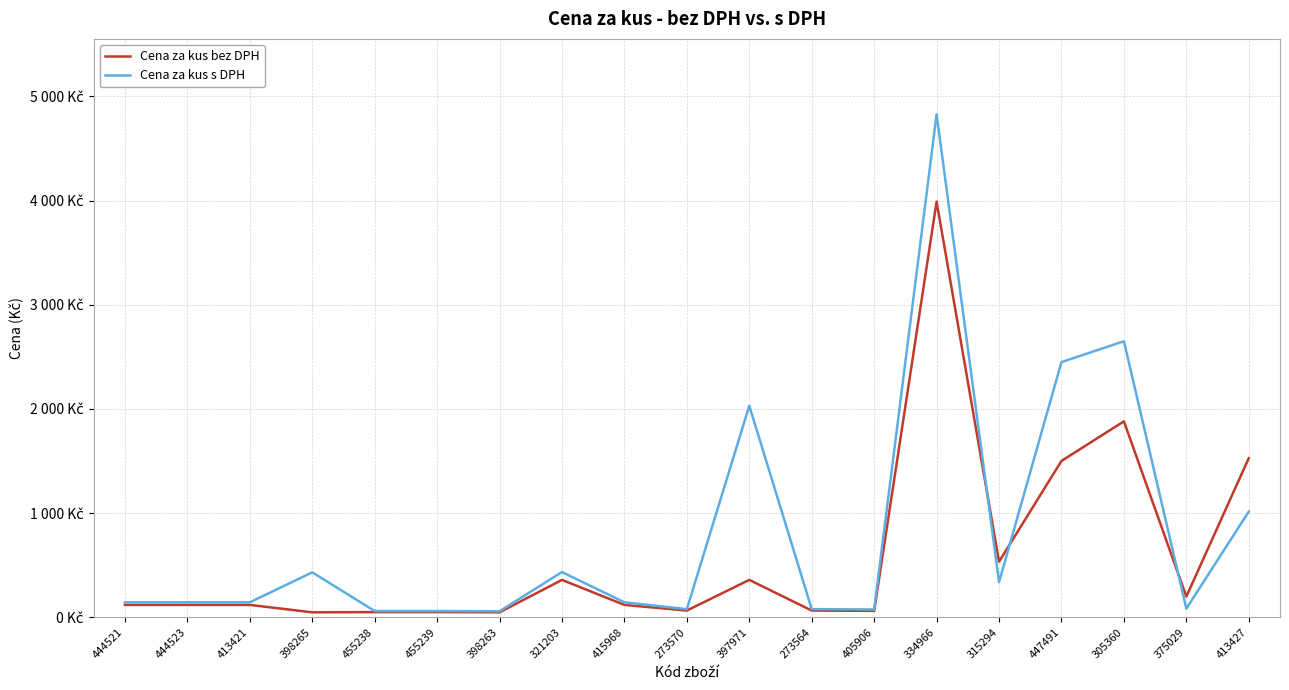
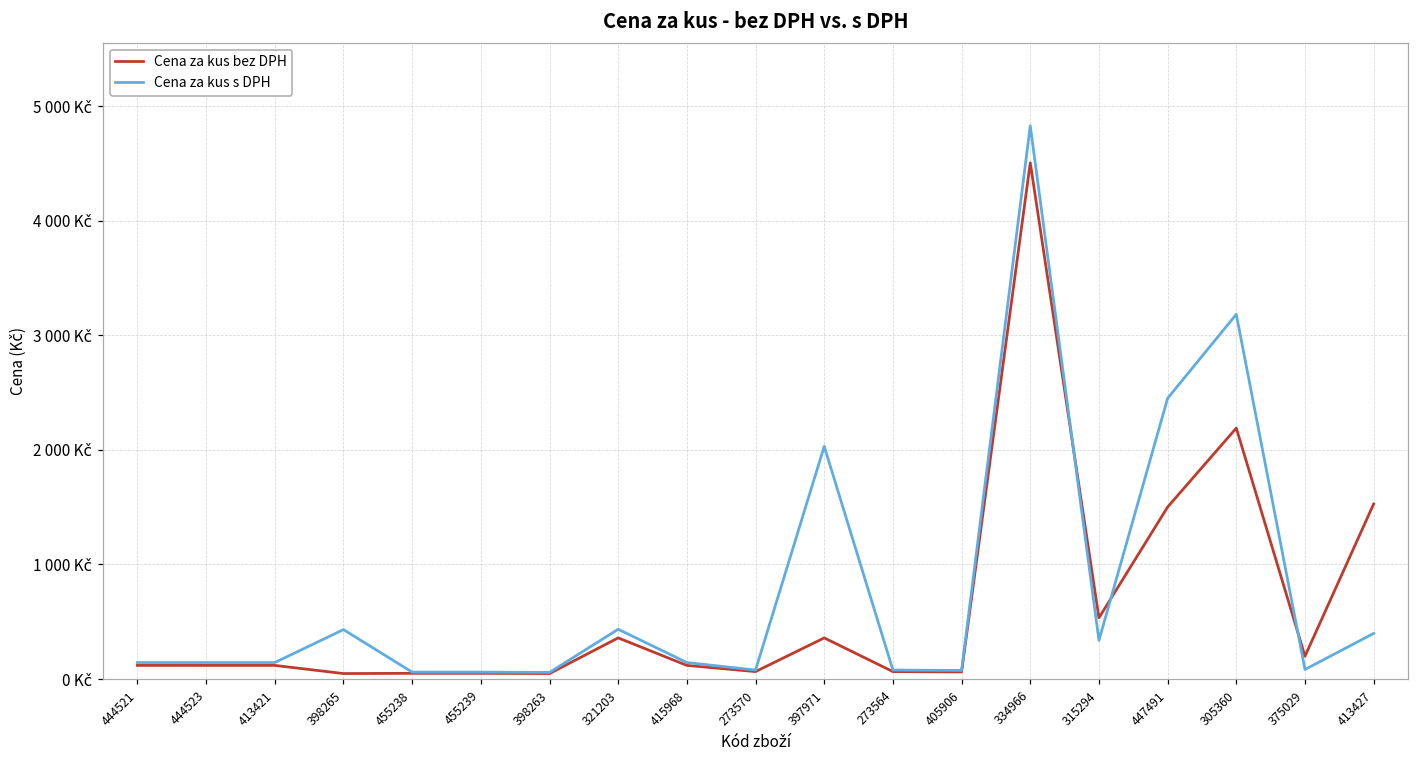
  {
    "Cena za kus bez DPH": {
      "444521": "120 Kč",
      "444523": "120 Kč",
      "413421": "120 Kč",
      "398265": "50 Kč",
      "321203": "360 Kč",
      "415968": "120 Kč",
      "397971": "360 Kč",
-     "334966": "3990 Kč",
+     "334966": "4510 Kč",
      "315294": "530 Kč",
      "447491": "1500 Kč",
-     "305360": "1880 Kč",
+     "305360": "2190 Kč",
      "375029": "200 Kč",
      "413427": "1530 Kč"
    },
    "Cena za kus s DPH": {
      "444521": "140 Kč",
      "444523": "140 Kč",
      "413421": "140 Kč",
      "398265": "430 Kč",
      "321203": "430 Kč",
      "415968": "140 Kč",
      "397971": "2030 Kč",
      "334966": "4830 Kč",
      "315294": "340 Kč",
      "447491": "2450 Kč",
-     "305360": "2650 Kč",
+     "305360": "3180 Kč",
      "375029": "80 Kč",
-     "413427": "1010 Kč"
+     "413427": "400 Kč"
    }
  }
